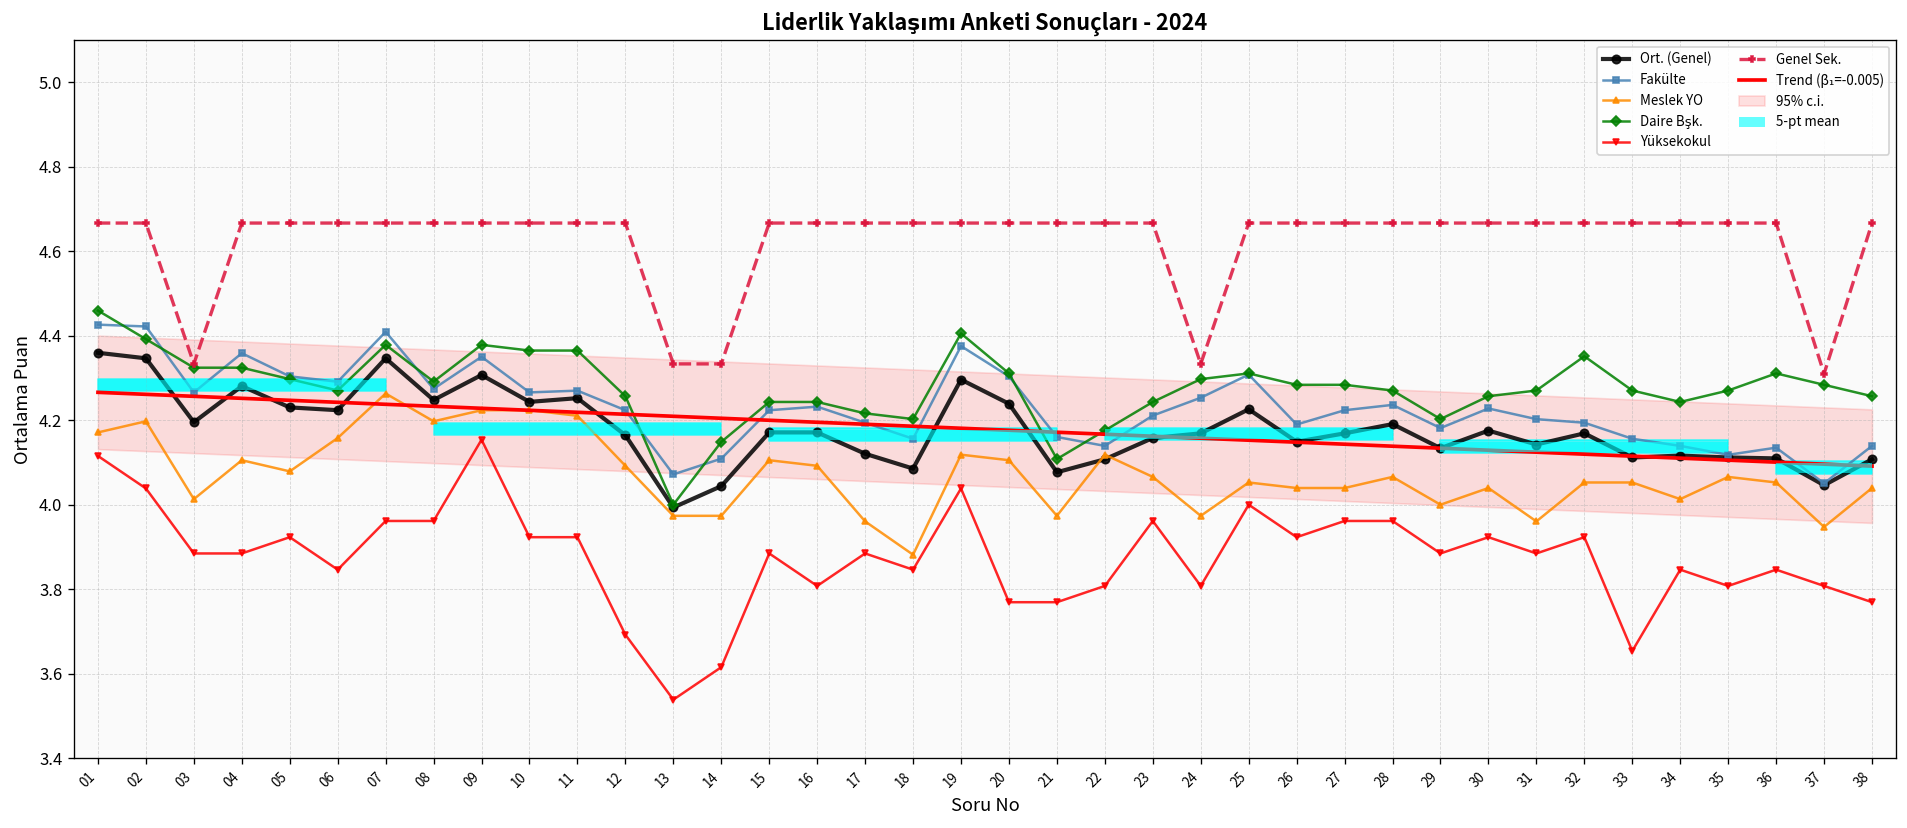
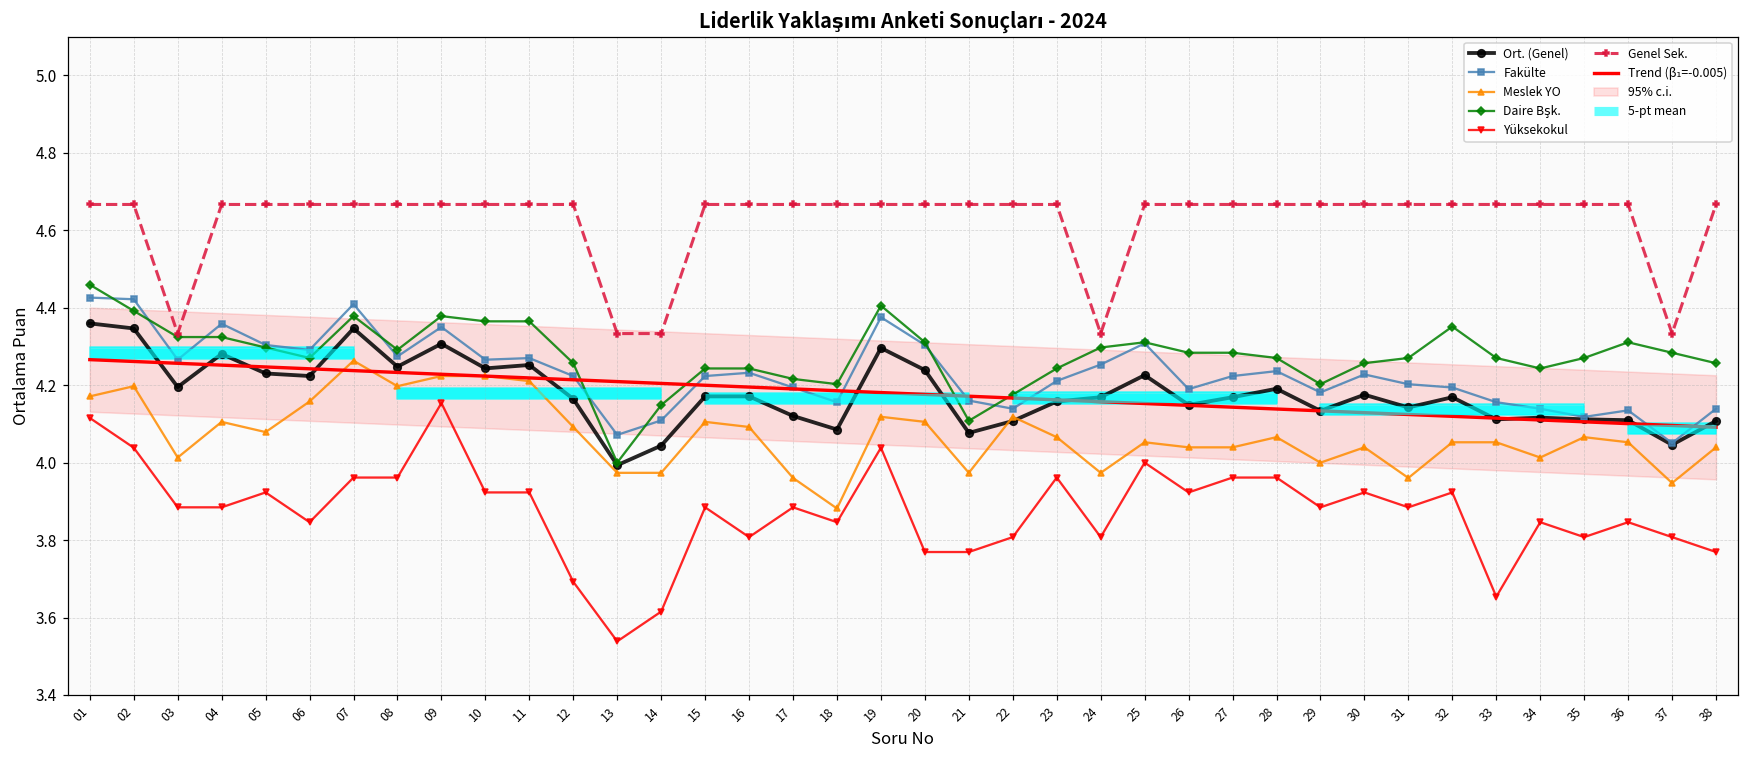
  {
    "Ort. (Genel)": {
      "01": 4.36,
      "02": 4.35,
      "03": 4.20,
      "04": 4.28,
      "05": 4.23,
      "06": 4.22,
      "07": 4.35,
      "08": 4.25,
      "09": 4.31,
      "10": 4.24,
      "11": 4.25,
      "12": 4.16,
      "14": 4.04,
      "15": 4.17,
      "16": 4.17,
      "17": 4.12,
      "18": 4.09,
      "19": 4.30,
      "20": 4.24,
      "21": 4.08,
      "22": 4.11,
      "24": 4.17,
      "25": 4.23,
      "27": 4.17,
      "28": 4.19,
      "30": 4.18,
      "31": 4.14,
      "32": 4.17
    },
    "Fakülte": {
      "01": 4.43,
      "02": 4.42,
      "03": 4.27,
      "04": 4.36,
      "07": 4.41,
      "08": 4.27,
      "09": 4.35,
      "10": 4.27,
      "11": 4.27,
      "12": 4.22,
      "13": 4.07,
      "14": 4.11,
      "15": 4.22,
      "16": 4.23,
      "18": 4.16,
      "19": 4.38,
      "21": 4.16,
      "22": 4.14,
      "23": 4.21,
      "24": 4.25,
      "26": 4.19,
      "27": 4.22,
      "28": 4.24,
      "29": 4.18,
      "30": 4.23,
      "31": 4.20,
      "32": 4.19,
      "34": 4.14,
      "36": 4.14,
      "38": 4.14
    },
    "Meslek YO": {
      "01": 4.17,
      "02": 4.20,
      "03": 4.01,
      "04": 4.11,
      "05": 4.08,
      "06": 4.16,
      "07": 4.26,
      "11": 4.21,
      "12": 4.09,
      "13": 3.97,
      "14": 3.97,
      "15": 4.11,
      "16": 4.09,
      "17": 3.96,
      "18": 3.88,
      "19": 4.12,
      "20": 4.11,
      "21": 3.97,
      "22": 4.12,
      "23": 4.07,
      "24": 3.97,
      "25": 4.05,
      "26": 4.04,
      "27": 4.04,
      "28": 4.07,
      "29": 4.00,
      "30": 4.04,
      "31": 3.96,
      "32": 4.05,
      "33": 4.05,
      "34": 4.01,
      "35": 4.07,
      "36": 4.05,
      "37": 3.95,
      "38": 4.04
    },
    "Daire Bşk.": {
      "01": 4.46,
      "03": 4.32,
      "04": 4.32,
      "06": 4.27,
      "08": 4.29,
      "09": 4.38,
      "11": 4.36,
      "12": 4.26,
      "14": 4.15,
      "15": 4.24,
      "16": 4.24,
      "17": 4.22,
      "18": 4.20,
      "19": 4.41,
      "21": 4.11,
      "23": 4.24,
      "29": 4.20,
      "31": 4.27,
      "32": 4.35,
      "33": 4.27,
      "35": 4.27,
      "36": 4.31,
      "37": 4.28,
      "38": 4.26
    },
    "Genel Sek.": {
      "01": 4.67,
      "02": 4.67,
      "03": 4.33,
      "04": 4.67,
      "05": 4.67,
      "06": 4.67,
      "07": 4.67,
      "08": 4.67,
      "09": 4.67,
      "10": 4.67,
      "11": 4.67,
      "12": 4.67,
      "13": 4.33,
      "15": 4.67,
      "16": 4.67,
      "17": 4.67,
      "18": 4.67,
      "19": 4.67,
      "20": 4.67,
      "21": 4.67,
      "22": 4.67,
      "23": 4.67,
      "24": 4.33,
      "25": 4.67,
      "26": 4.67,
      "27": 4.67,
      "28": 4.67,
      "29": 4.67,
      "30": 4.67,
      "31": 4.67,
      "32": 4.67,
      "33": 4.67,
      "34": 4.67,
      "35": 4.67,
      "36": 4.67,
-     "37": 4.31,
+     "37": 4.33,
      "38": 4.67
    }
  }
